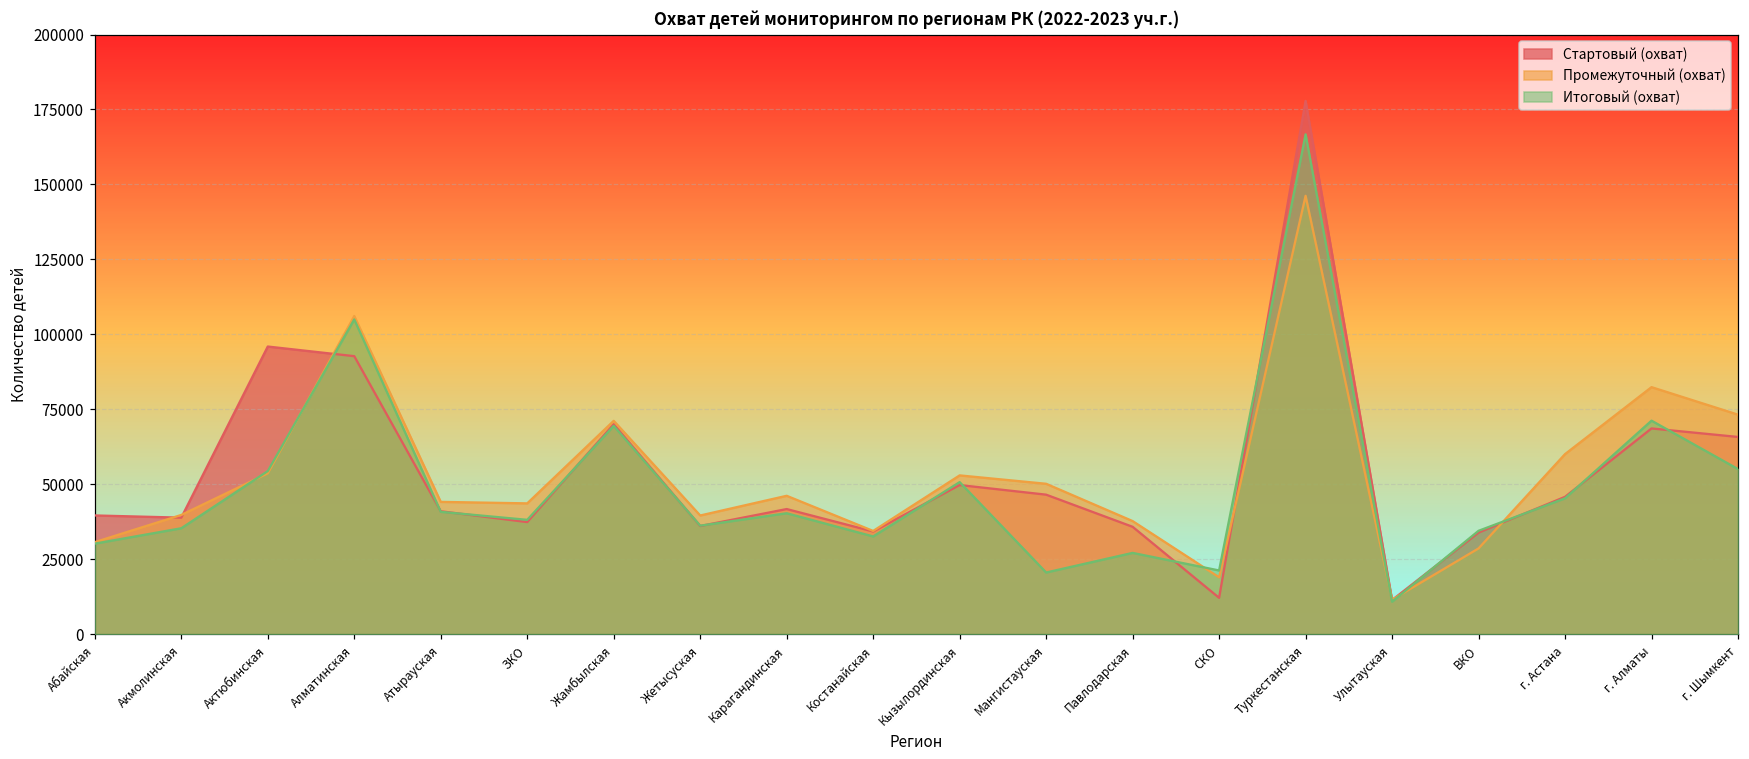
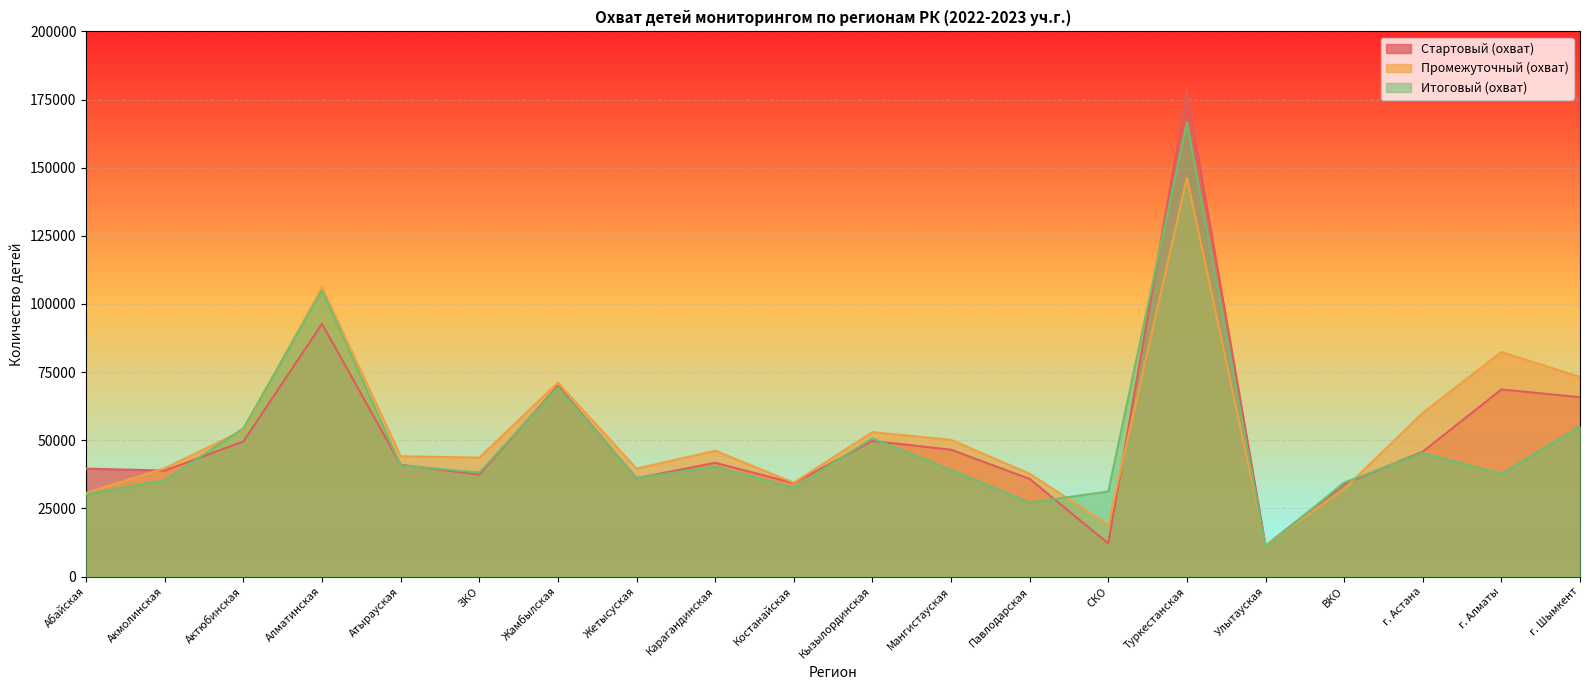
  {
    "Стартовый (охват)": {
      "Абайская": 40000,
-     "Актюбинская": 96000,
+     "Актюбинская": 50000,
      "Алматинская": 93000,
      "Карагандинская": 42000,
      "Кызылординская": 50000,
      "Мангистауская": 47000,
      "Павлодарская": 36000,
      "СКО": 12000,
      "Туркестанская": 178000,
      "г. Алматы": 69000,
      "г. Шымкент": 66000
    },
    "Промежуточный (охват)": {
      "Алматинская": 106000,
      "Атырауская": 44000,
      "ЗКО": 44000,
      "Жамбылская": 71000,
      "Жетысуская": 40000,
      "Карагандинская": 46000,
      "Кызылординская": 53000,
      "Мангистауская": 50000,
      "Павлодарская": 38000,
      "СКО": 19000,
      "Туркестанская": 146000,
-     "ВКО": 29000,
+     "ВКО": 32000,
      "г. Астана": 60000,
      "г. Алматы": 82000,
      "г. Шымкент": 73000
    },
    "Итоговый (охват)": {
      "Акмолинская": 35000,
      "Алматинская": 105000,
      "Карагандинская": 40000,
      "Костанайская": 33000,
      "Кызылординская": 51000,
-     "Мангистауская": 21000,
+     "Мангистауская": 39000,
      "Павлодарская": 27000,
-     "СКО": 21000,
+     "СКО": 31000,
      "Туркестанская": 167000,
-     "г. Алматы": 71000,
+     "г. Алматы": 38000,
      "г. Шымкент": 55000
    }
  }
